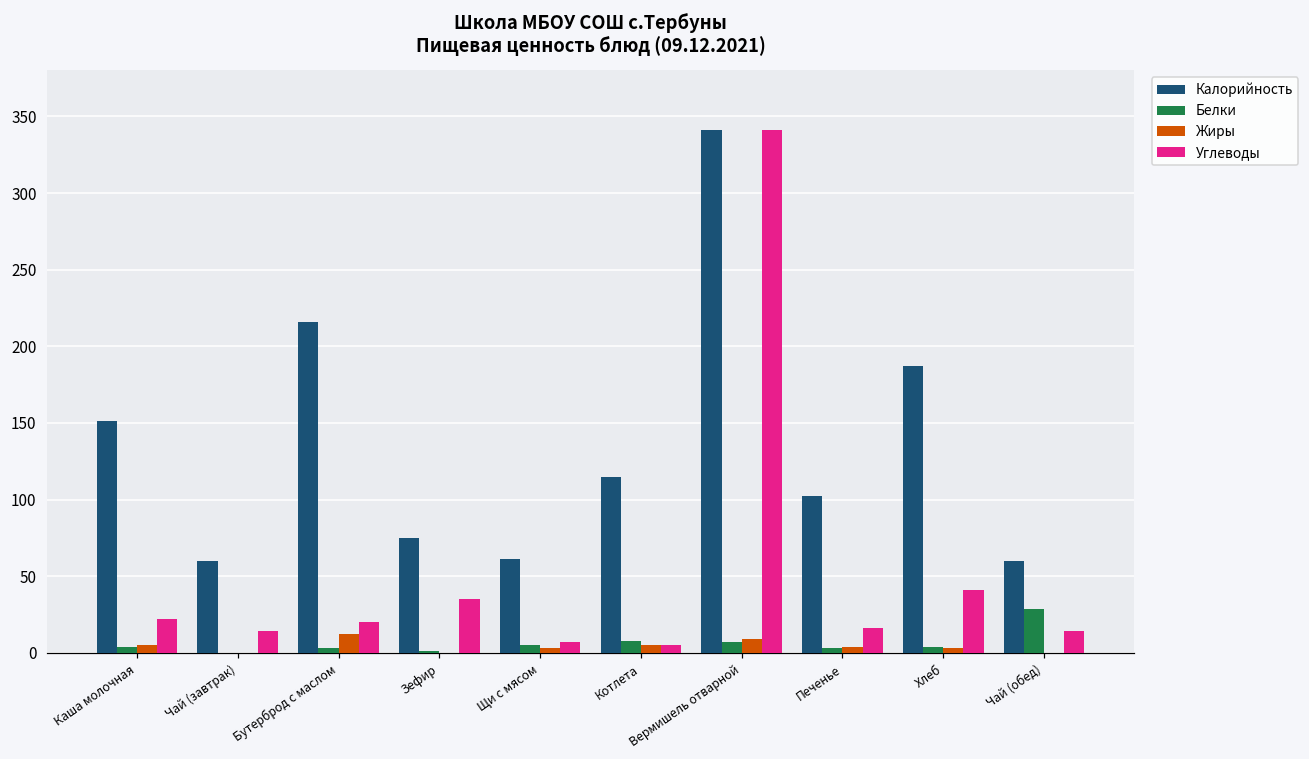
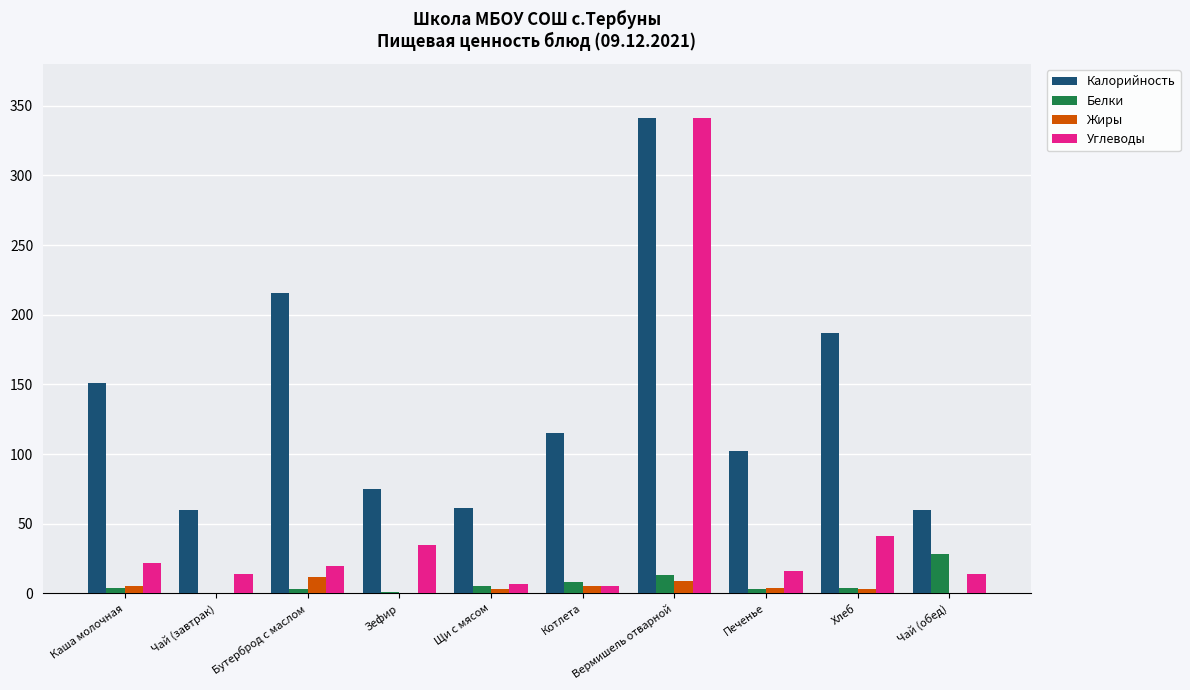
  {
    "Калорийность": {
      "Каша молочная": 151,
      "Чай (завтрак)": 60,
      "Бутерброд с маслом": 216,
      "Зефир": 75,
      "Щи с мясом": 61,
      "Котлета": 115,
      "Вермишель отварной": 341,
      "Печенье": 102,
      "Хлеб": 187,
      "Чай (обед)": 60
    },
    "Белки": {
      "Каша молочная": 4,
      "Бутерброд с маслом": 3,
      "Щи с мясом": 5,
      "Котлета": 8,
-     "Вермишель отварной": 7,
+     "Вермишель отварной": 13,
      "Печенье": 3,
      "Хлеб": 4,
      "Чай (обед)": 29
    },
    "Жиры": {
      "Каша молочная": 5,
      "Бутерброд с маслом": 12,
      "Зефир": 0,
      "Щи с мясом": 3,
      "Котлета": 5,
      "Вермишель отварной": 9,
      "Печенье": 4,
      "Хлеб": 3
    },
    "Углеводы": {
      "Каша молочная": 22,
      "Чай (завтрак)": 14,
      "Бутерброд с маслом": 20,
      "Зефир": 35,
      "Щи с мясом": 7,
      "Котлета": 5,
      "Вермишель отварной": 341,
      "Печенье": 16,
      "Хлеб": 41,
      "Чай (обед)": 14
    }
  }
